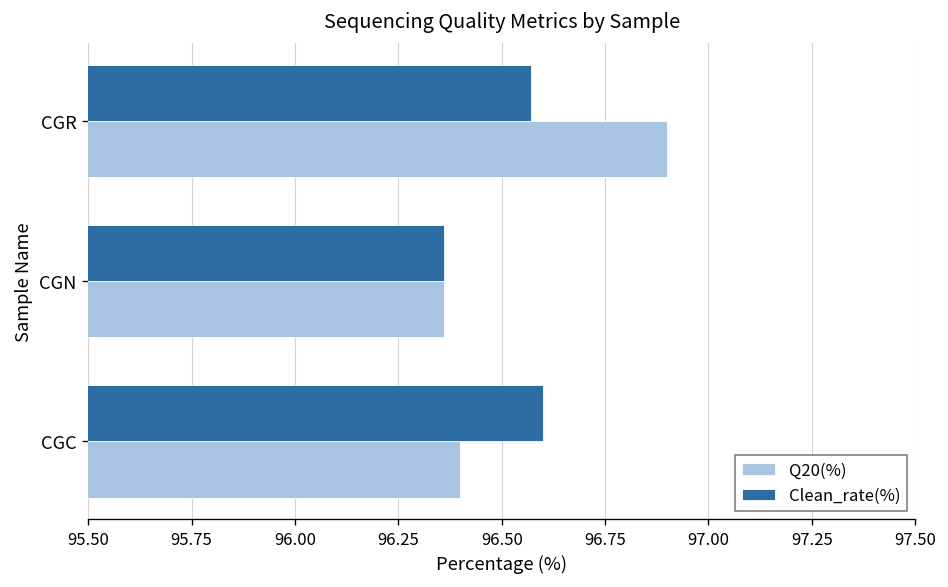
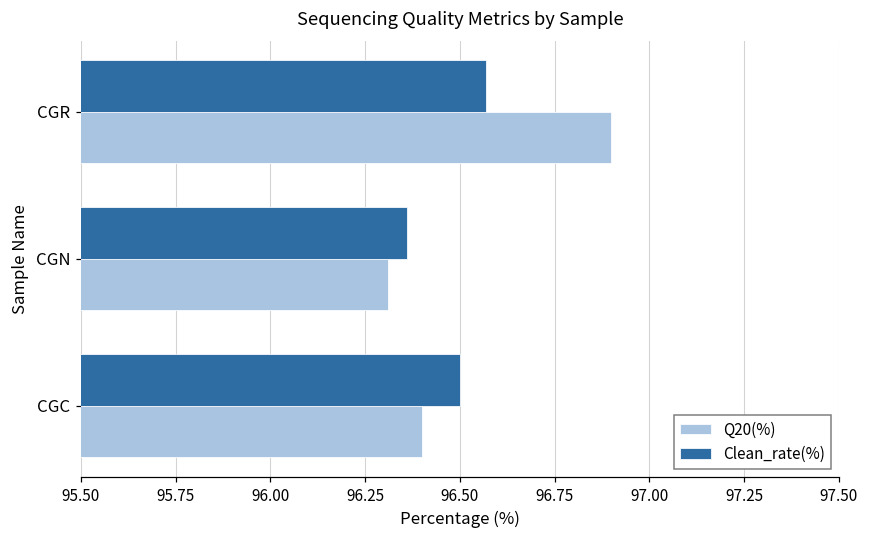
  {
    "Q20(%)": {
      "CGR": 96.90,
-     "CGN": 96.36,
+     "CGN": 96.31,
      "CGC": 96.40
    },
    "Clean_rate(%)": {
      "CGR": 96.57,
      "CGN": 96.36,
-     "CGC": 96.6
+     "CGC": 96.5
    }
  }
